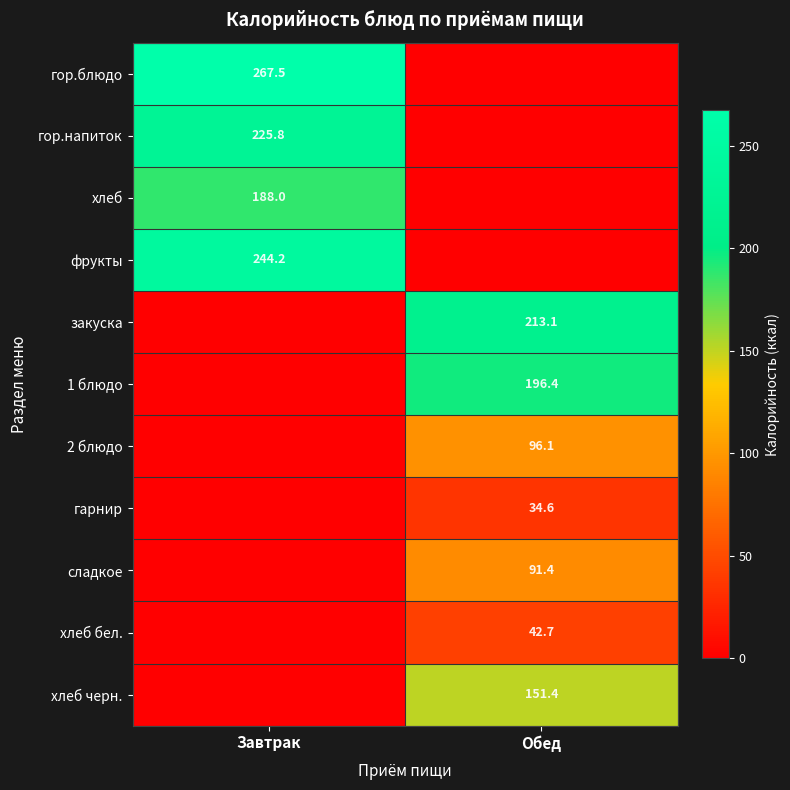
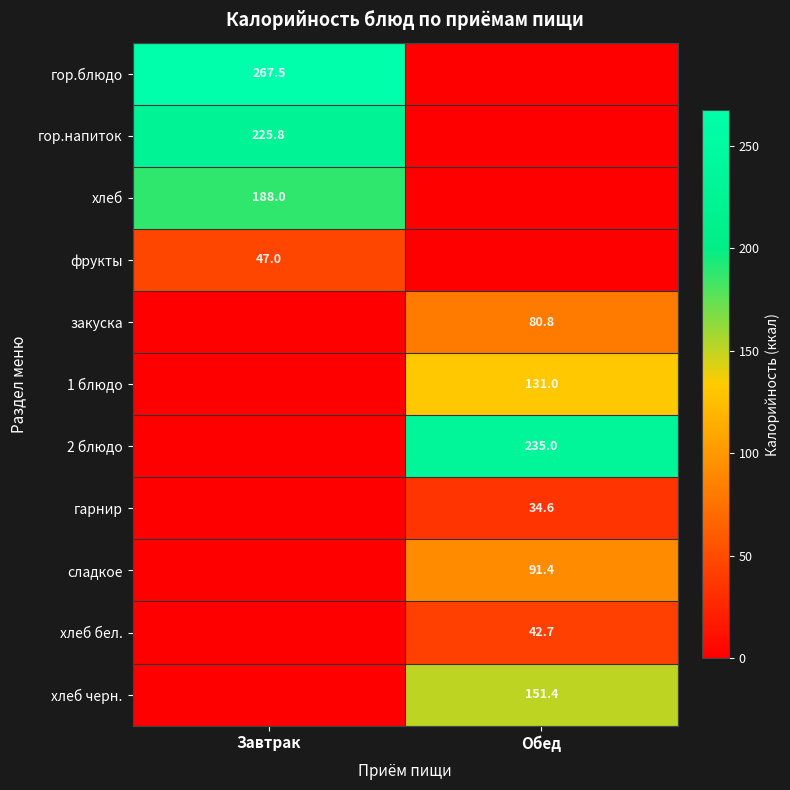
  {
    "гор.блюдо": {
      "Завтрак": 267.5
    },
    "гор.напиток": {
      "Завтрак": 225.8
    },
    "хлеб": {
      "Завтрак": 188.0
    },
    "фрукты": {
-     "Завтрак": 244.2
+     "Завтрак": 47.0
    },
    "закуска": {
-     "Обед": 213.1
+     "Обед": 80.8
    },
    "1 блюдо": {
-     "Обед": 196.4
+     "Обед": 131.0
    },
    "2 блюдо": {
-     "Обед": 96.1
+     "Обед": 235.0
    },
    "гарнир": {
      "Обед": 34.6
    },
    "сладкое": {
      "Обед": 91.4
    },
    "хлеб бел.": {
      "Обед": 42.7
    },
    "хлеб черн.": {
      "Обед": 151.4
    }
  }
